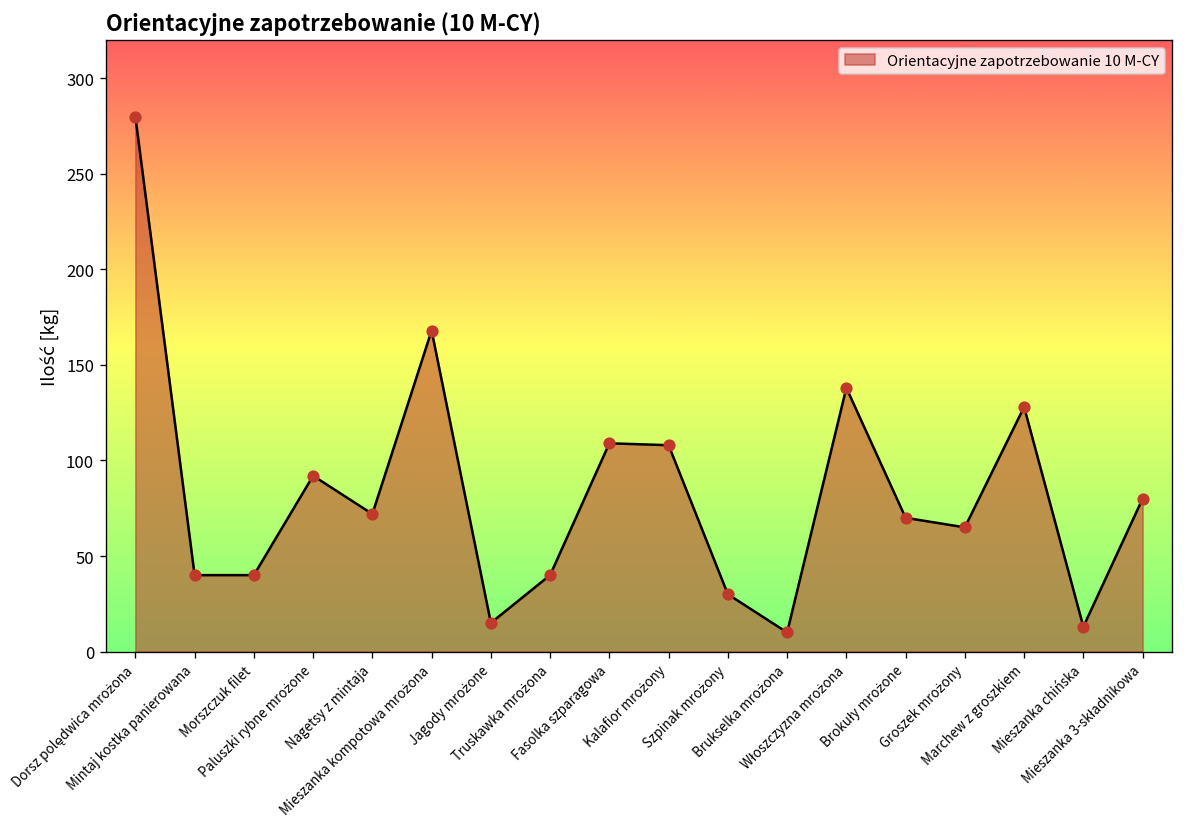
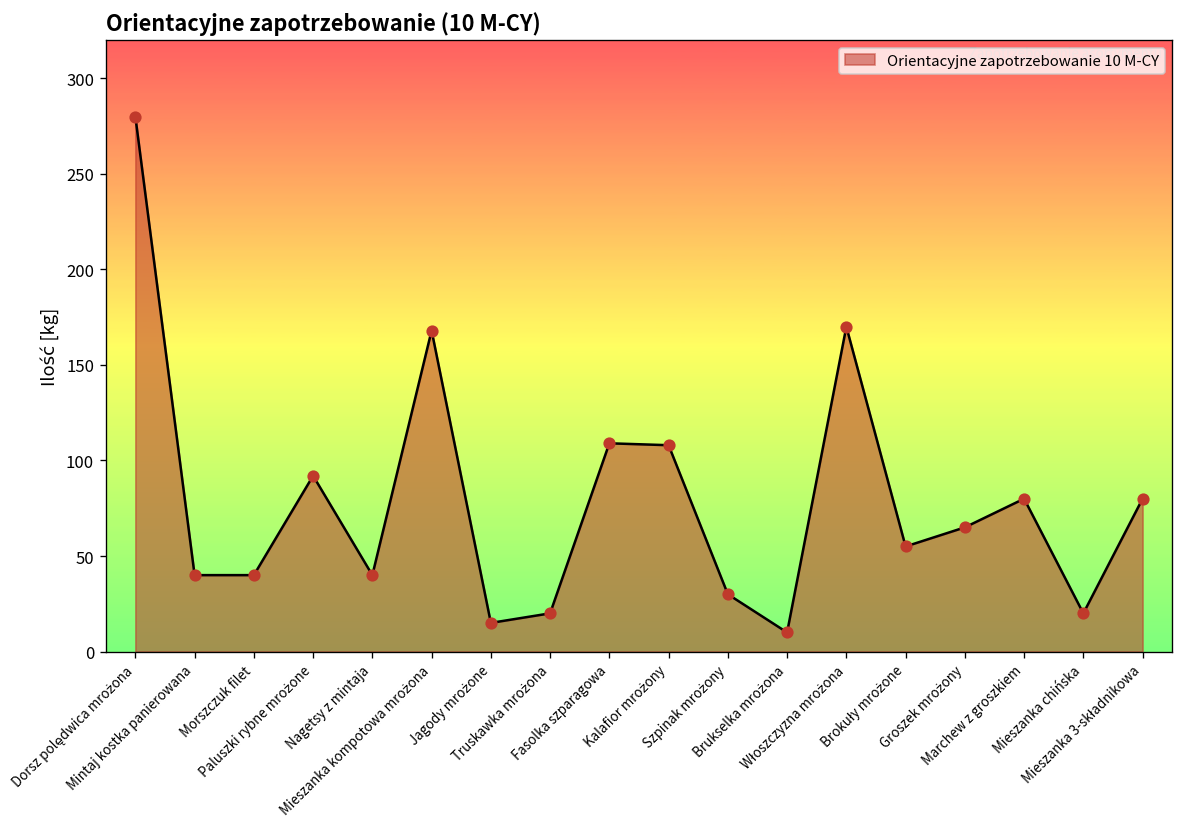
  {
    "Dorsz polędwica mrożona": 280,
    "Mintaj kostka panierowana": 40,
    "Morszczuk filet": 40,
    "Paluszki rybne mrożone": 92,
-   "Nagetsy z mintaja": 72,
+   "Nagetsy z mintaja": 40,
    "Mieszanka kompotowa mrożona": 168,
    "Jagody mrożone": 15,
-   "Truskawka mrożona": 40,
+   "Truskawka mrożona": 20,
    "Fasolka szparagowa": 109,
    "Kalafior mrożony": 108,
    "Szpinak mrożony": 30,
    "Brukselka mrożona": 10,
-   "Włoszczyzna mrożona": 138,
-   "Brokuły mrożone": 70,
+   "Włoszczyzna mrożona": 170,
+   "Brokuły mrożone": 55,
    "Groszek mrożony": 65,
-   "Marchew z groszkiem": 128,
-   "Mieszanka chińska": 13,
+   "Marchew z groszkiem": 80,
+   "Mieszanka chińska": 20,
    "Mieszanka 3-składnikowa": 80
  }
